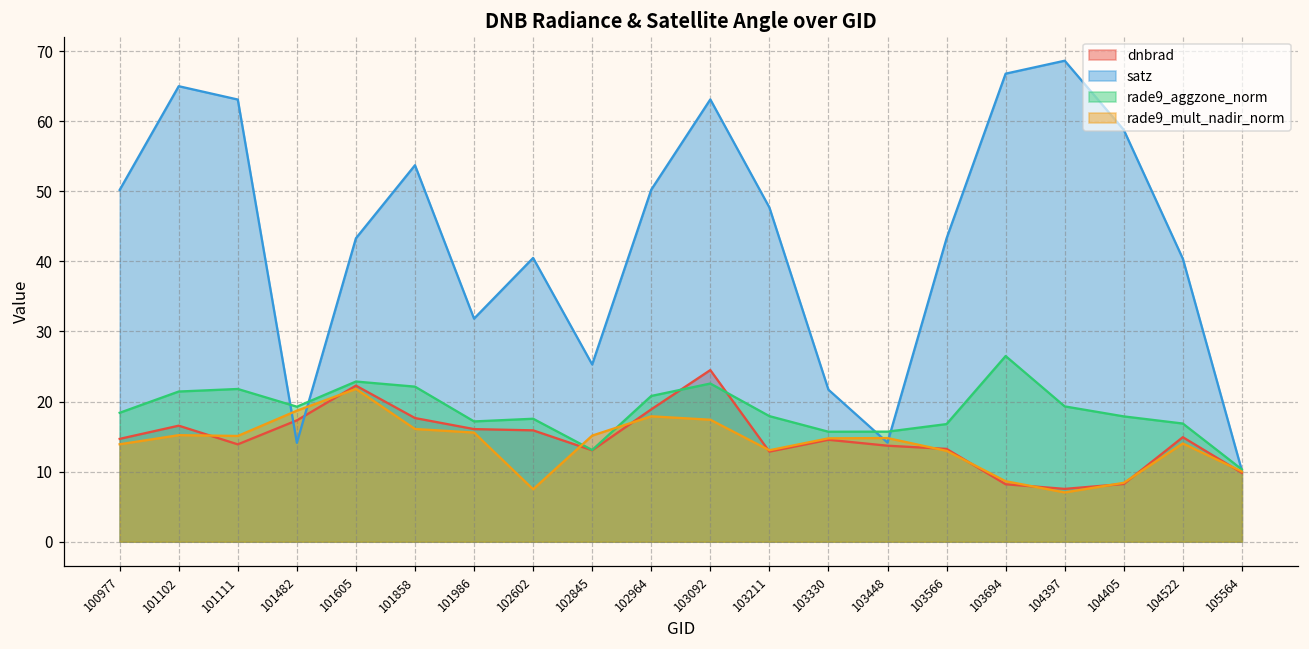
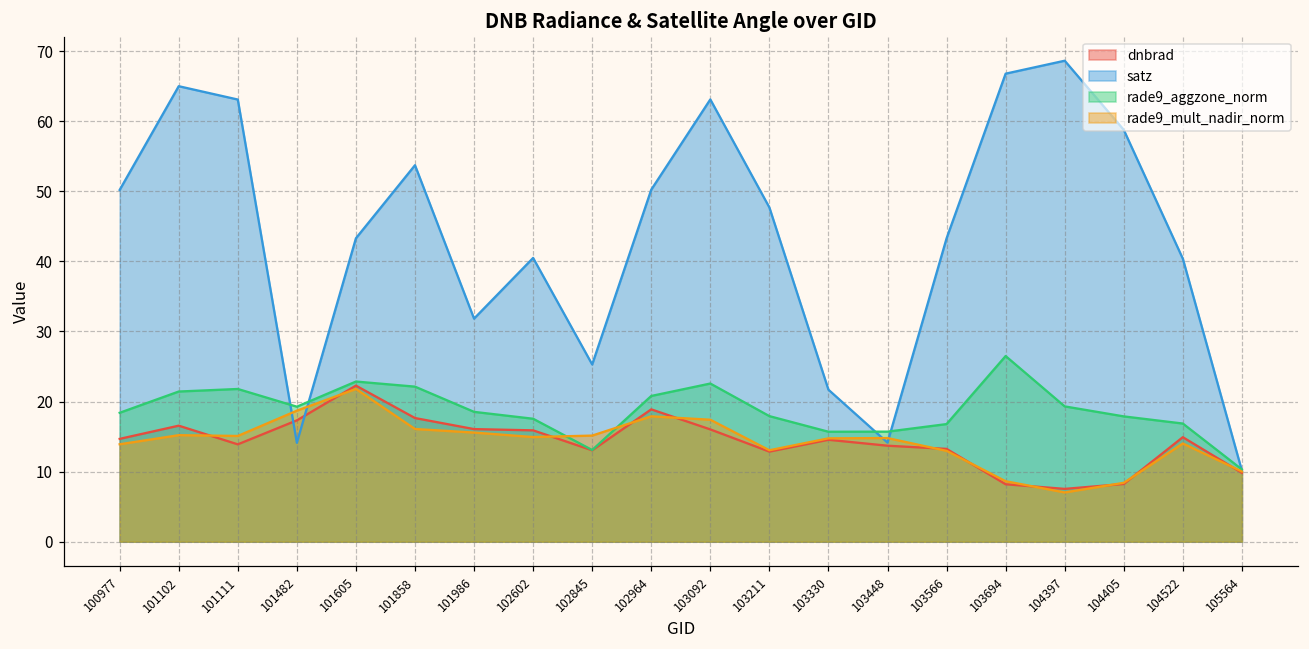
  {
    "dnbrad": {
      "100977": 15,
      "101102": 17,
      "101111": 14,
      "101482": 17,
      "101605": 22,
      "101858": 18,
      "101986": 16,
      "102602": 16,
      "102964": 19,
-     "103092": 24,
+     "103092": 16,
      "103448": 14,
      "103694": 8,
      "104397": 8,
      "104522": 15
    },
    "satz": {
      "100977": 50,
      "101102": 65,
      "101111": 63,
      "101482": 14,
      "101605": 43,
      "101858": 54,
      "101986": 32,
      "102602": 40,
      "102845": 25,
      "102964": 50,
      "103092": 63,
      "103211": 48,
      "103330": 22,
      "103448": 14,
      "103566": 43,
      "103694": 67,
      "104397": 69,
      "104522": 40
    },
    "rade9_aggzone_norm": {
      "100977": 18,
      "101102": 21,
      "101111": 22,
      "101482": 19,
      "101605": 23,
      "101858": 22,
-     "101986": 17,
+     "101986": 19,
      "102602": 18,
      "102964": 21,
      "103092": 23,
      "103211": 18,
      "103330": 16,
      "103448": 16,
      "103566": 17,
      "103694": 26,
      "104397": 19,
      "104405": 18,
      "104522": 17
    },
    "rade9_mult_nadir_norm": {
      "100977": 14,
      "101102": 15,
      "101111": 15,
      "101482": 19,
      "101605": 22,
      "101858": 16,
      "101986": 16,
-     "102602": 7,
+     "102602": 15,
      "102845": 15,
      "102964": 18,
      "103092": 17,
      "103448": 15,
      "103694": 9,
      "104397": 7,
      "104522": 14
    }
  }
